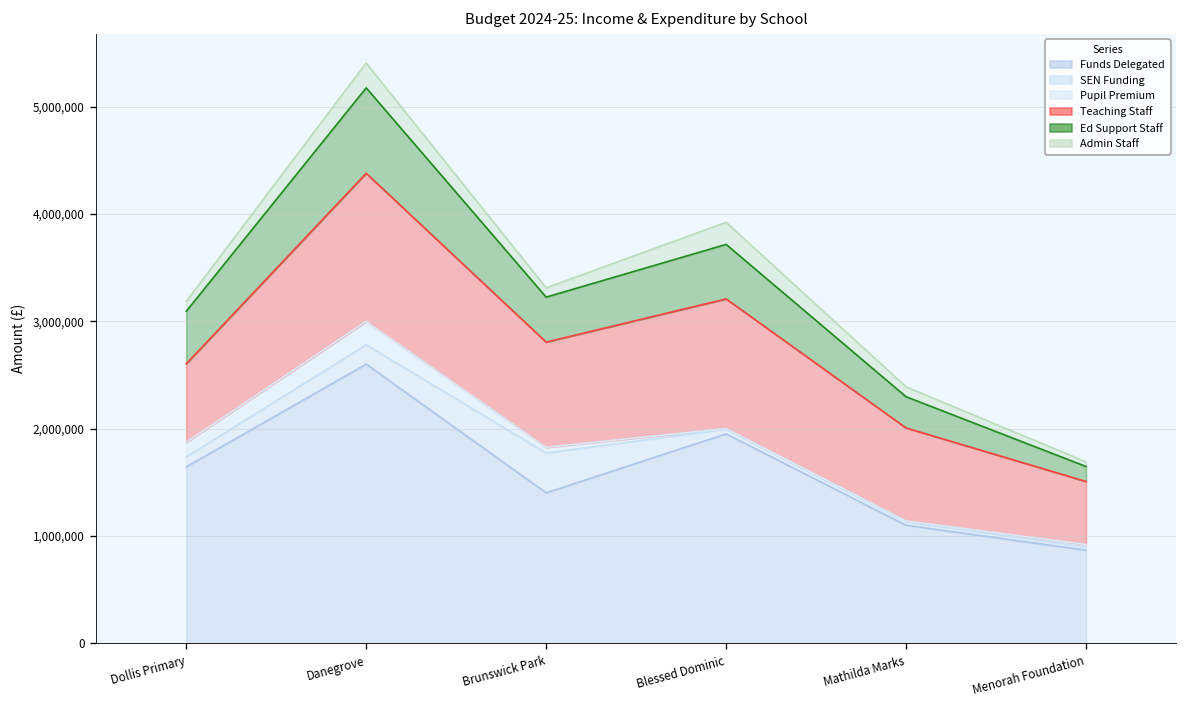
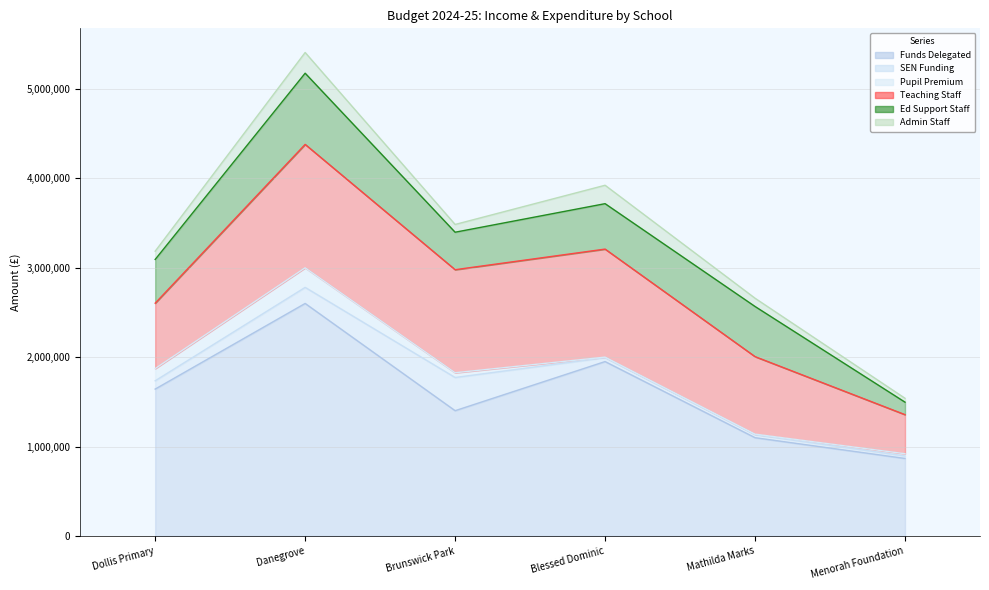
  {
    "Teaching Staff": {
      "Dollis Primary": "700,000",
      "Danegrove": "1,400,000",
-     "Brunswick Park": "1,000,000",
+     "Brunswick Park": "1,200,000",
      "Blessed Dominic": "1,200,000",
      "Mathilda Marks": "900,000",
-     "Menorah Foundation": "600,000"
+     "Menorah Foundation": "400,000"
    },
    "Ed Support Staff": {
      "Dollis Primary": "500,000",
      "Danegrove": "800,000",
      "Brunswick Park": "400,000",
      "Blessed Dominic": "500,000",
-     "Mathilda Marks": "300,000",
+     "Mathilda Marks": "600,000",
      "Menorah Foundation": "100,000"
    }
  }
